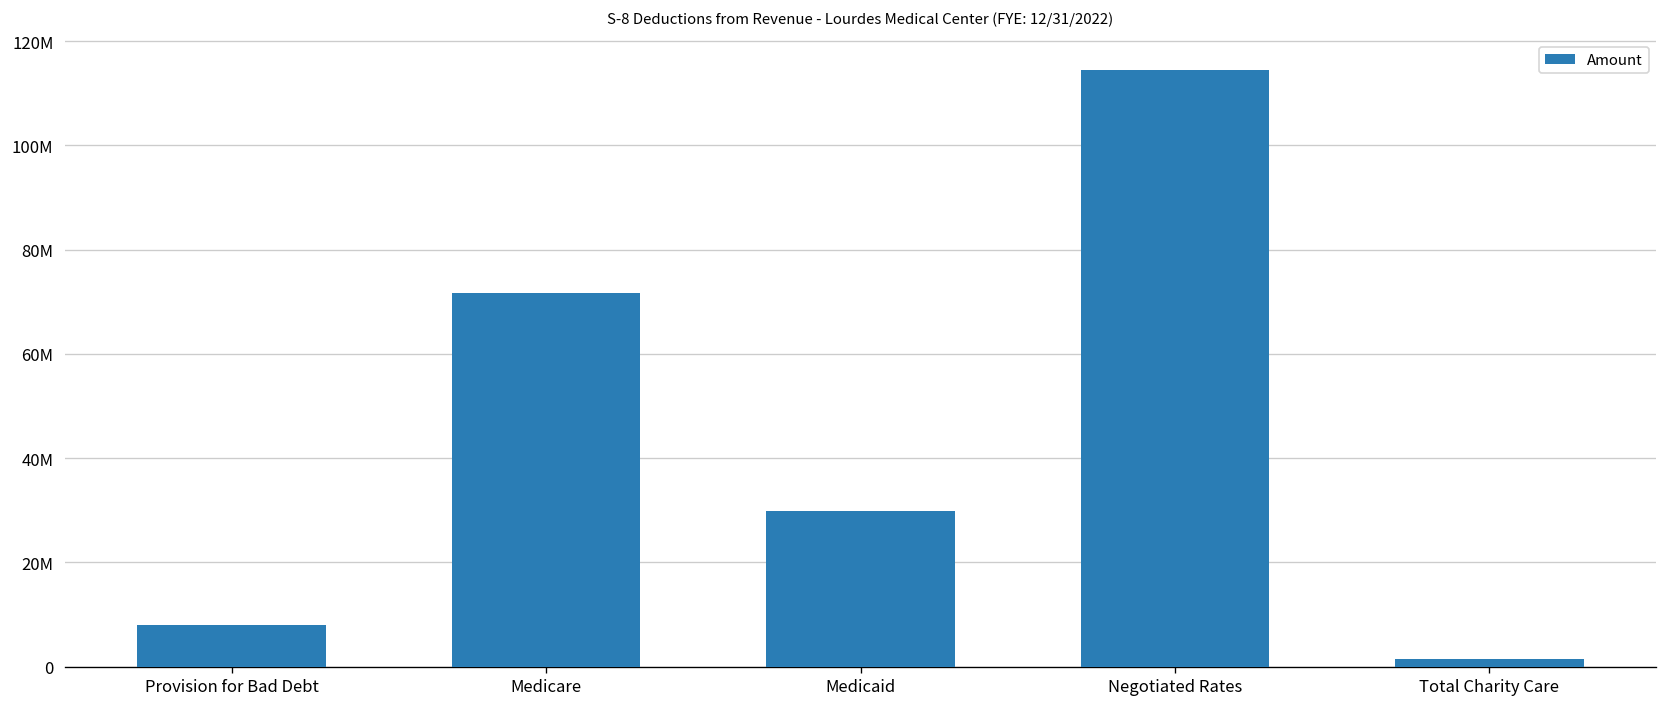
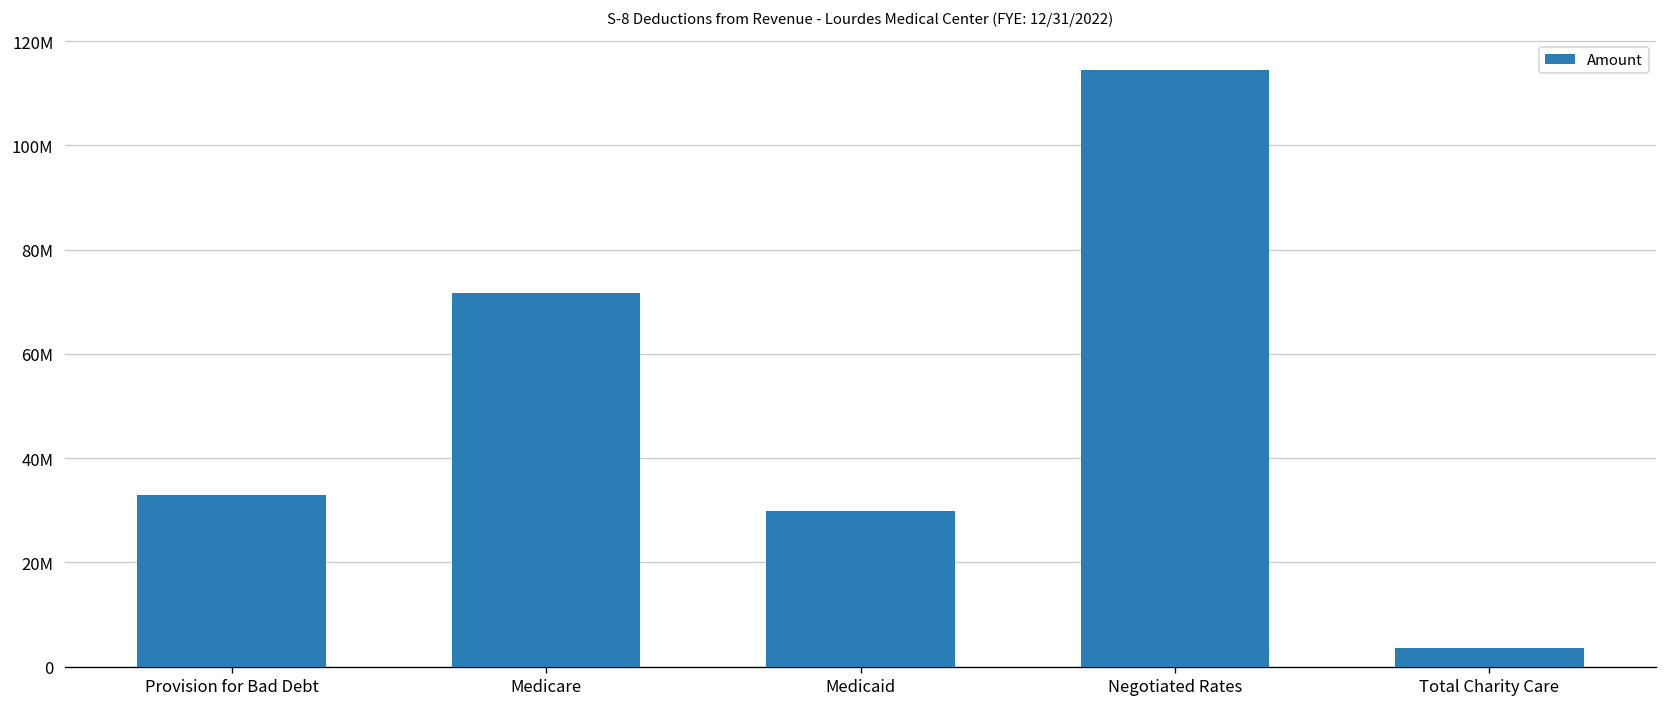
  {
-   "Provision for Bad Debt": 8000000,
+   "Provision for Bad Debt": 33000000,
    "Medicare": 72000000,
    "Medicaid": 30000000,
    "Negotiated Rates": 115000000,
-   "Total Charity Care": 1000000
+   "Total Charity Care": 4000000
  }
